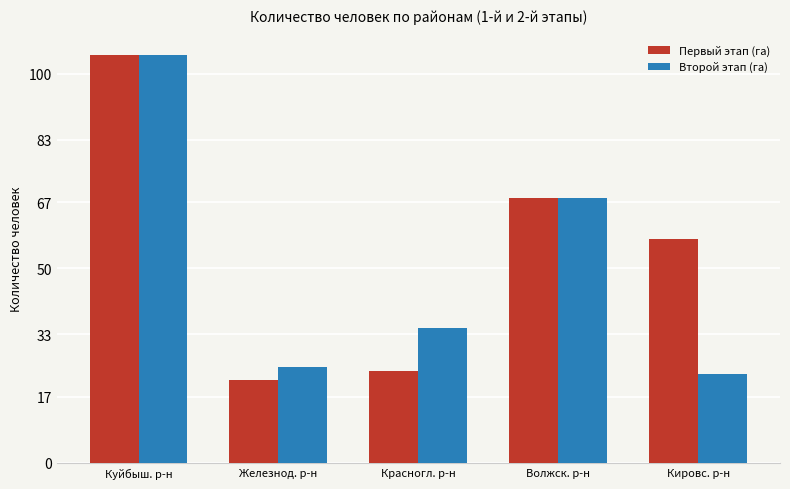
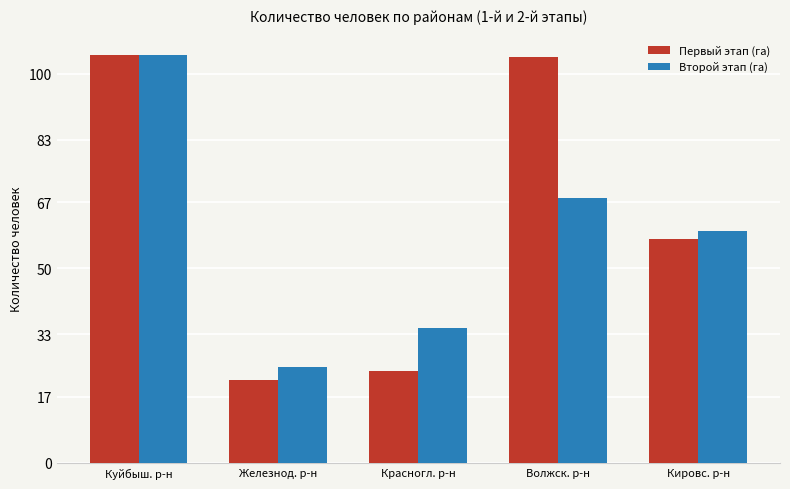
  {
    "Первый этап (га)": {
      "Куйбыш. р-н": 105,
      "Железнод. р-н": 21,
      "Красногл. р-н": 24,
-     "Волжск. р-н": 68,
+     "Волжск. р-н": 104,
      "Кировс. р-н": 57
    },
    "Второй этап (га)": {
      "Куйбыш. р-н": 105,
      "Железнод. р-н": 25,
      "Красногл. р-н": 35,
      "Волжск. р-н": 68,
-     "Кировс. р-н": 23
+     "Кировс. р-н": 60
    }
  }
